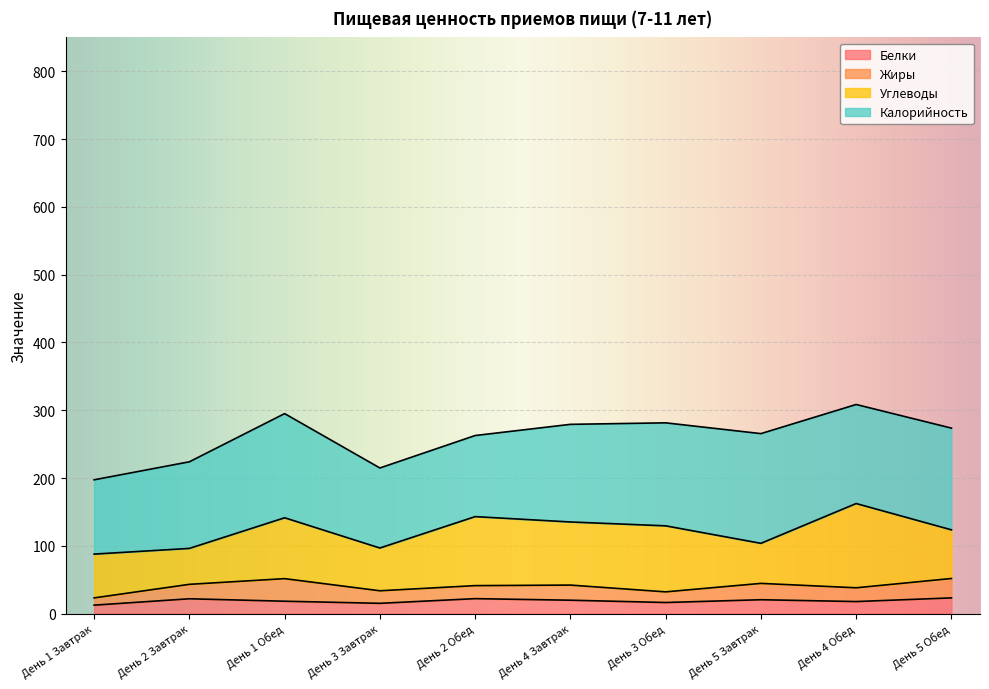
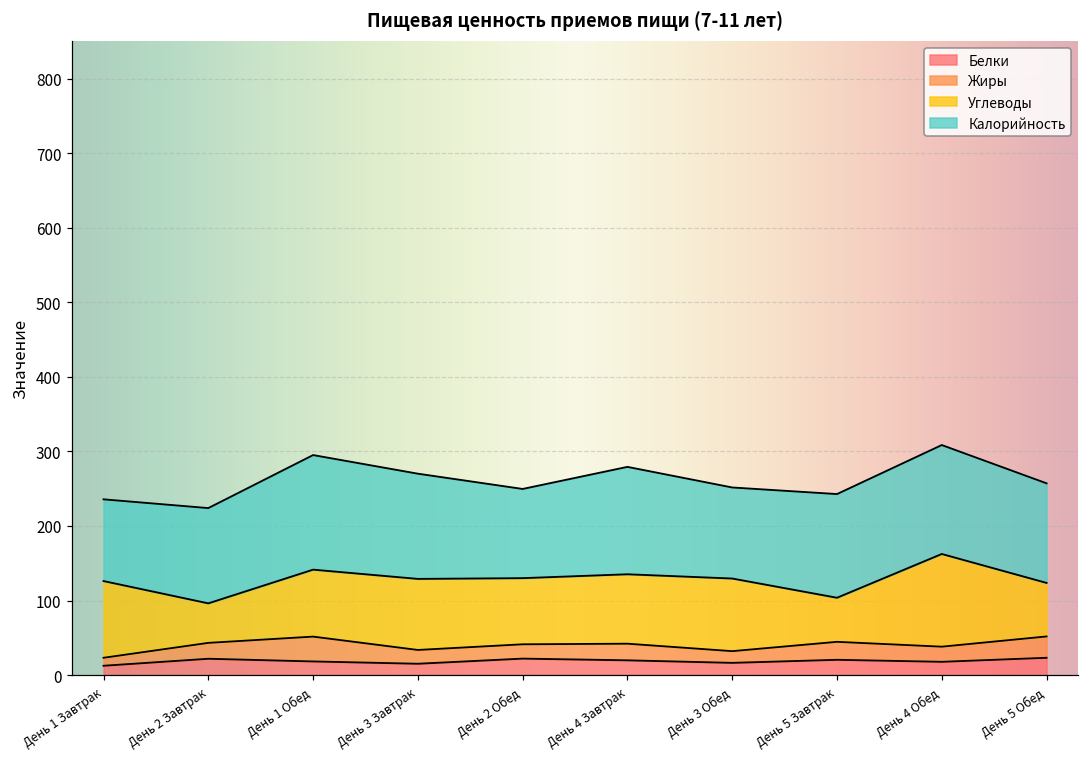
  {
    "Углеводы": {
-     "День 1 Завтрак": 60,
+     "День 1 Завтрак": 100,
      "День 2 Завтрак": 50,
      "День 1 Обед": 90,
-     "День 3 Завтрак": 60,
-     "День 2 Обед": 100,
+     "День 3 Завтрак": 100,
+     "День 2 Обед": 90,
      "День 4 Завтрак": 90,
      "День 3 Обед": 100,
      "День 5 Завтрак": 60,
      "День 4 Обед": 120,
      "День 5 Обед": 70
    },
    "Калорийность": {
      "День 1 Завтрак": 110,
      "День 2 Завтрак": 130,
      "День 1 Обед": 150,
-     "День 3 Завтрак": 120,
+     "День 3 Завтрак": 140,
      "День 2 Обед": 120,
      "День 4 Завтрак": 140,
-     "День 3 Обед": 150,
-     "День 5 Завтрак": 160,
+     "День 3 Обед": 120,
+     "День 5 Завтрак": 140,
      "День 4 Обед": 150,
-     "День 5 Обед": 150
+     "День 5 Обед": 130
    }
  }
